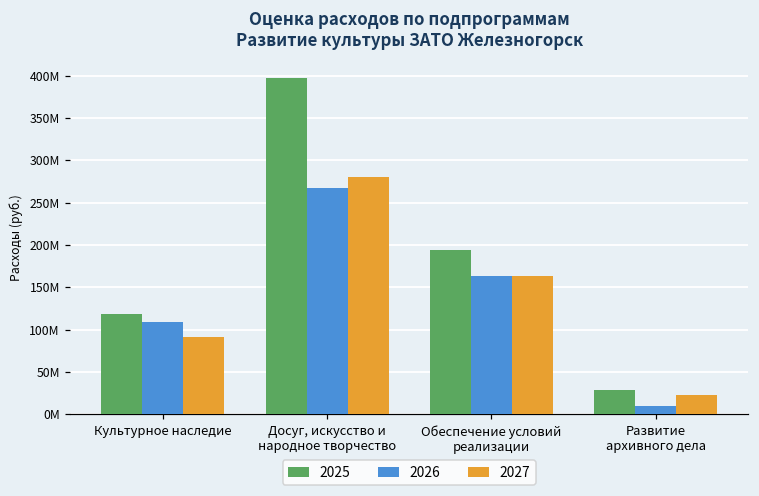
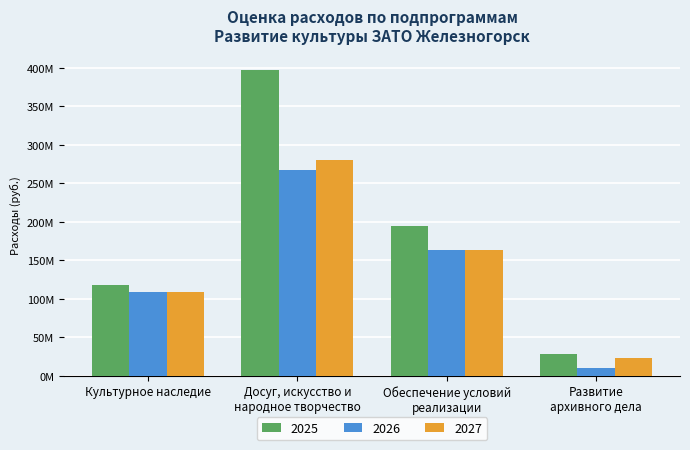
  {
    "2025": {
      "Культурное наследие": 120000000,
      "Досуг, искусство и народное творчество": 400000000,
      "Обеспечение условий реализации": 190000000,
      "Развитие архивного дела": 30000000
    },
    "2026": {
      "Культурное наследие": 110000000,
      "Досуг, искусство и народное творчество": 270000000,
      "Обеспечение условий реализации": 160000000,
      "Развитие архивного дела": 10000000
    },
    "2027": {
-     "Культурное наследие": 90000000,
+     "Культурное наследие": 110000000,
      "Досуг, искусство и народное творчество": 280000000,
      "Обеспечение условий реализации": 160000000,
      "Развитие архивного дела": 20000000
    }
  }
